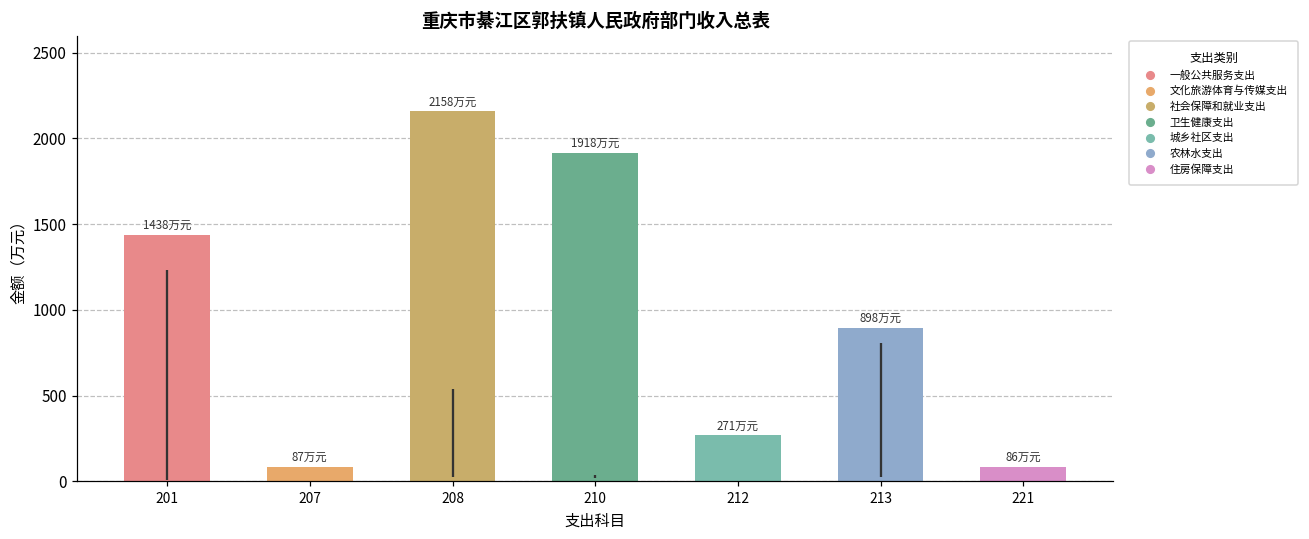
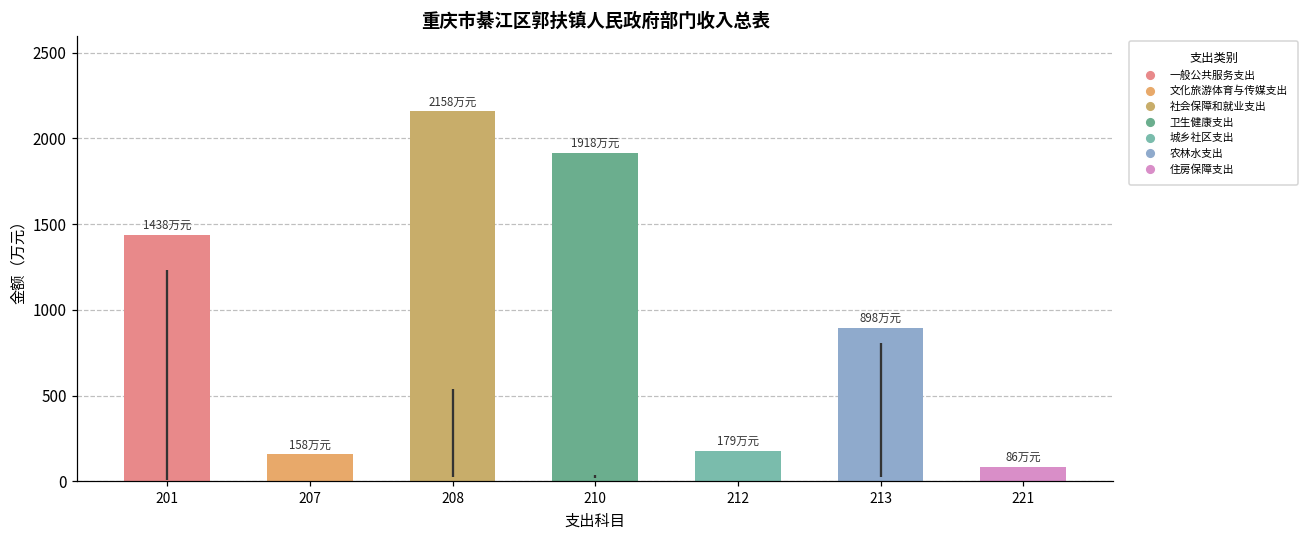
  {
    "201": 1438,
-   "207": 87,
+   "207": 158,
    "208": 2158,
    "210": 1918,
-   "212": 271,
+   "212": 179,
    "213": 898,
    "221": 86
  }
